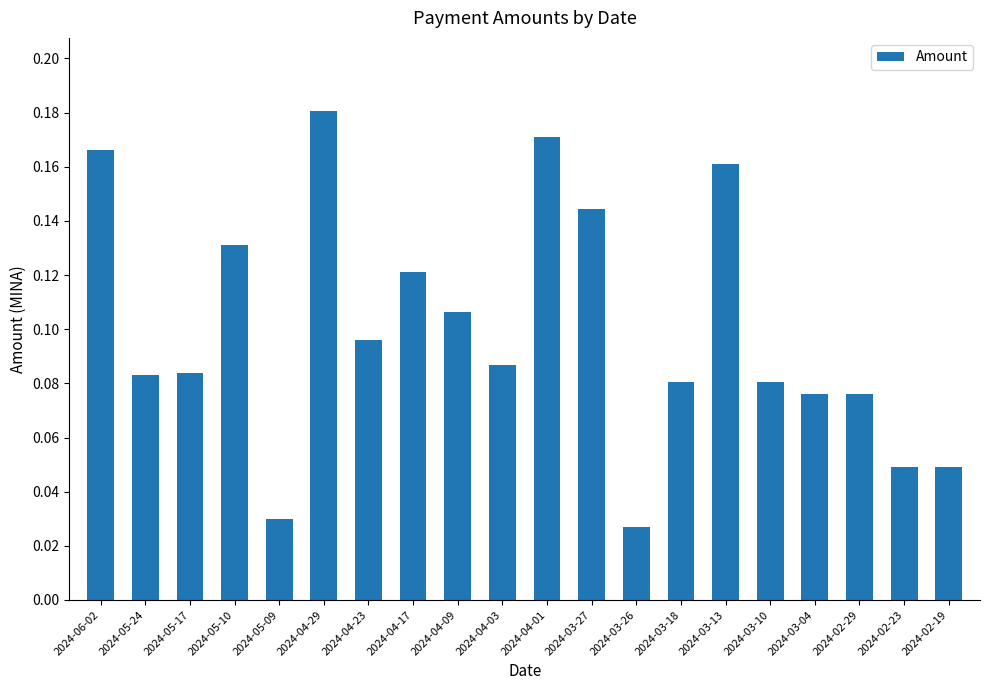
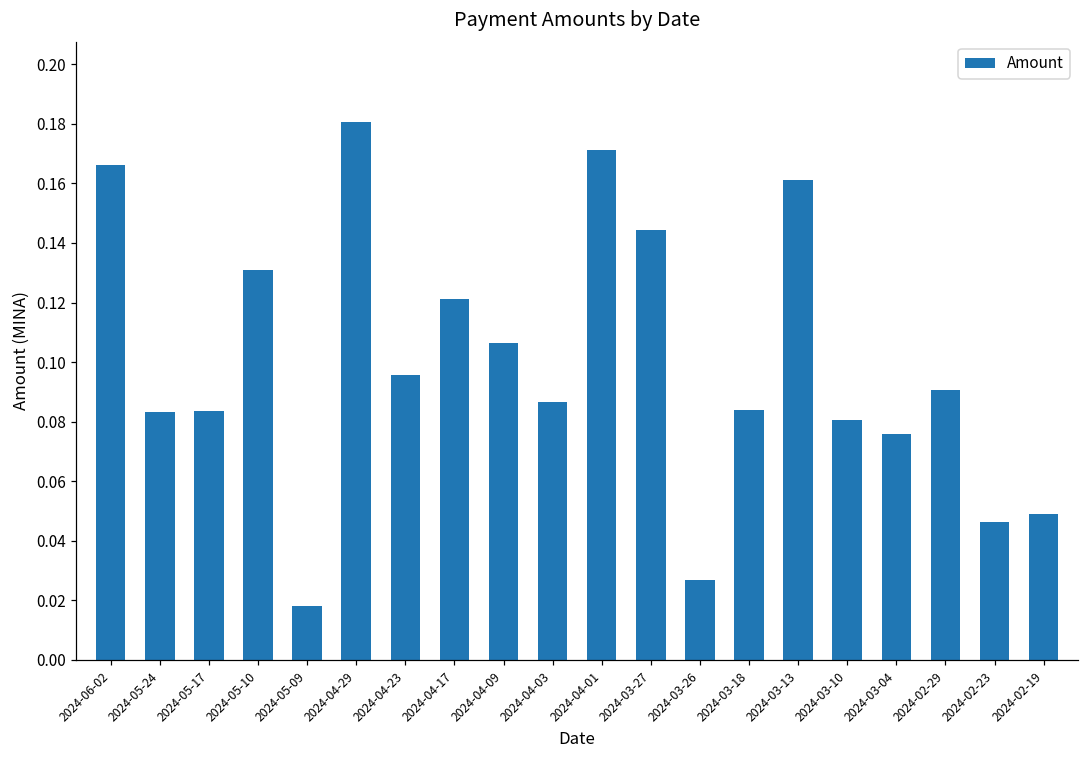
  {
    "2024-06-02": 0.166,
    "2024-05-24": 0.083,
    "2024-05-17": 0.084,
    "2024-05-10": 0.131,
-   "2024-05-09": 0.030,
+   "2024-05-09": 0.018,
    "2024-04-29": 0.180,
    "2024-04-23": 0.096,
    "2024-04-17": 0.121,
    "2024-04-09": 0.106,
    "2024-04-03": 0.087,
    "2024-04-01": 0.171,
    "2024-03-27": 0.144,
    "2024-03-26": 0.027,
-   "2024-03-18": 0.080,
+   "2024-03-18": 0.084,
    "2024-03-13": 0.161,
    "2024-03-10": 0.081,
    "2024-03-04": 0.076,
-   "2024-02-29": 0.076,
-   "2024-02-23": 0.049,
+   "2024-02-29": 0.091,
+   "2024-02-23": 0.046,
    "2024-02-19": 0.049
  }
